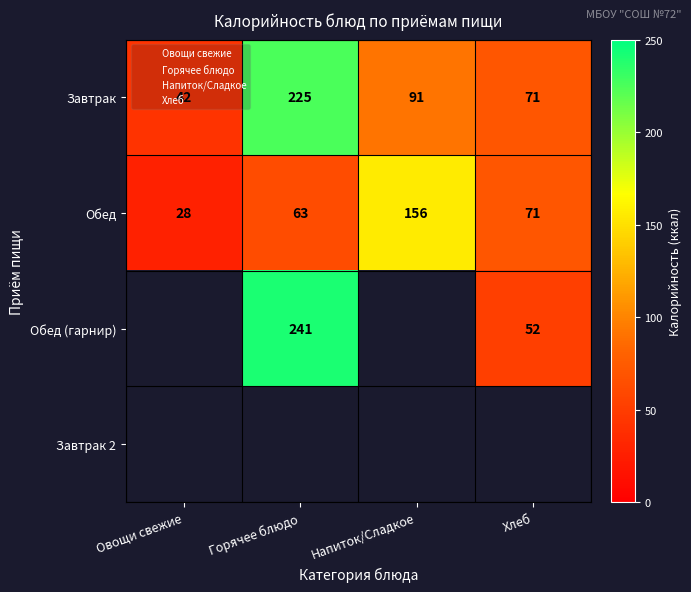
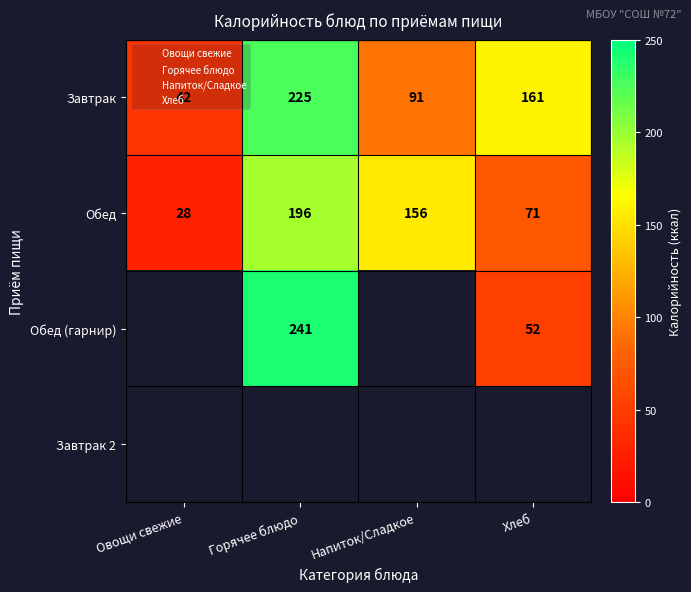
  {
    "Завтрак": {
      "Горячее блюдо": 225,
      "Напиток/Сладкое": 91,
-     "Хлеб": 71
+     "Хлеб": 161
    },
    "Обед": {
      "Овощи свежие": 28,
-     "Горячее блюдо": 63,
+     "Горячее блюдо": 196,
      "Напиток/Сладкое": 156,
      "Хлеб": 71
    },
    "Обед (гарнир)": {
      "Горячее блюдо": 241,
      "Хлеб": 52
    }
  }
